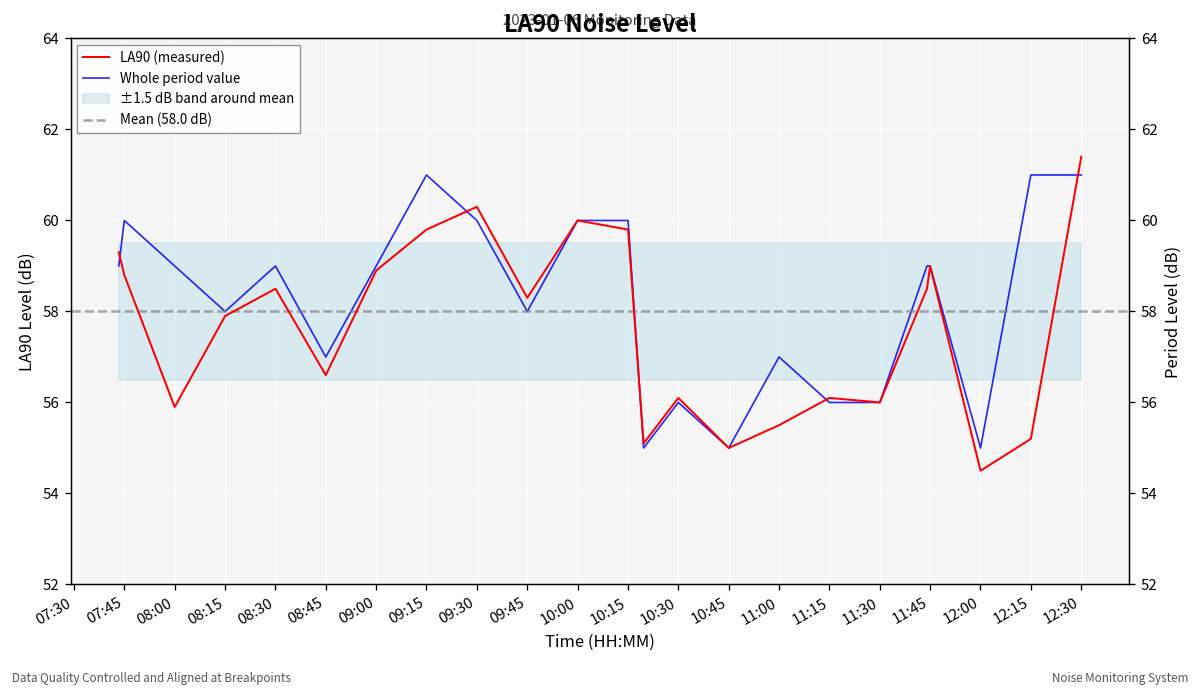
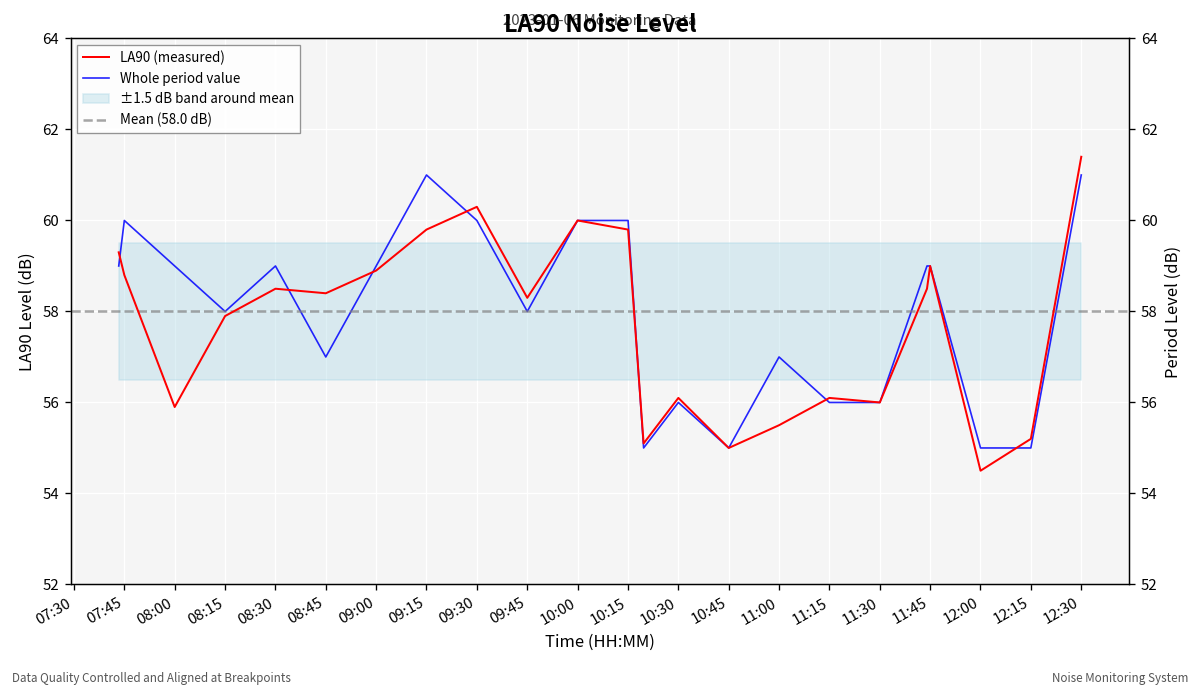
  {
    "LA90 (measured)": {
      "07:45": 58.8,
      "08:00": 55.9,
-     "08:45": 56.6,
+     "08:45": 58.4,
      "09:15": 59.8,
      "09:30": 60.3,
      "11:00": 55.5,
      "11:15": 56.1,
      "12:15": 55.2
    },
    "±1.5 dB band around mean": {
      "07:45": 59.5,
      "08:00": 59.5,
      "08:45": 59.5,
      "09:15": 59.5,
      "09:30": 59.5,
      "10:00": 59.5,
      "11:00": 59.5,
      "11:15": 59.5,
      "11:45": 59.5,
      "12:15": 59.5
    },
    "Whole period value": {
      "07:45": 60,
      "08:00": 59,
      "08:45": 57,
      "09:15": 61,
      "09:30": 60,
      "11:00": 57,
      "11:15": 56,
-     "12:15": 61
+     "12:15": 55
    }
  }
